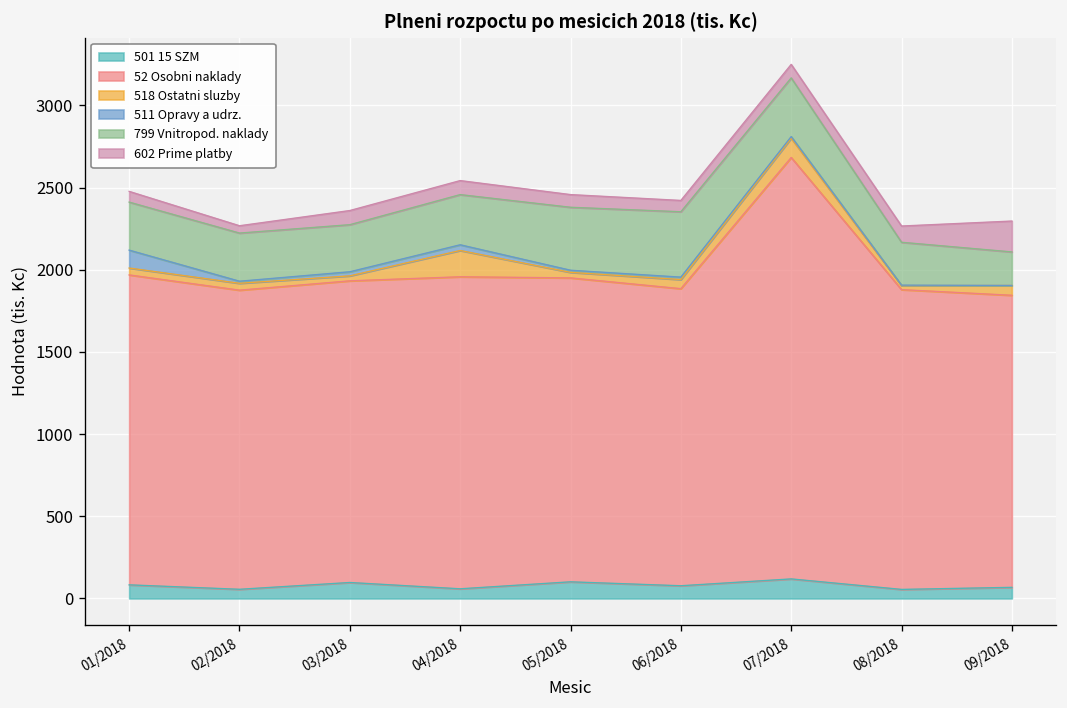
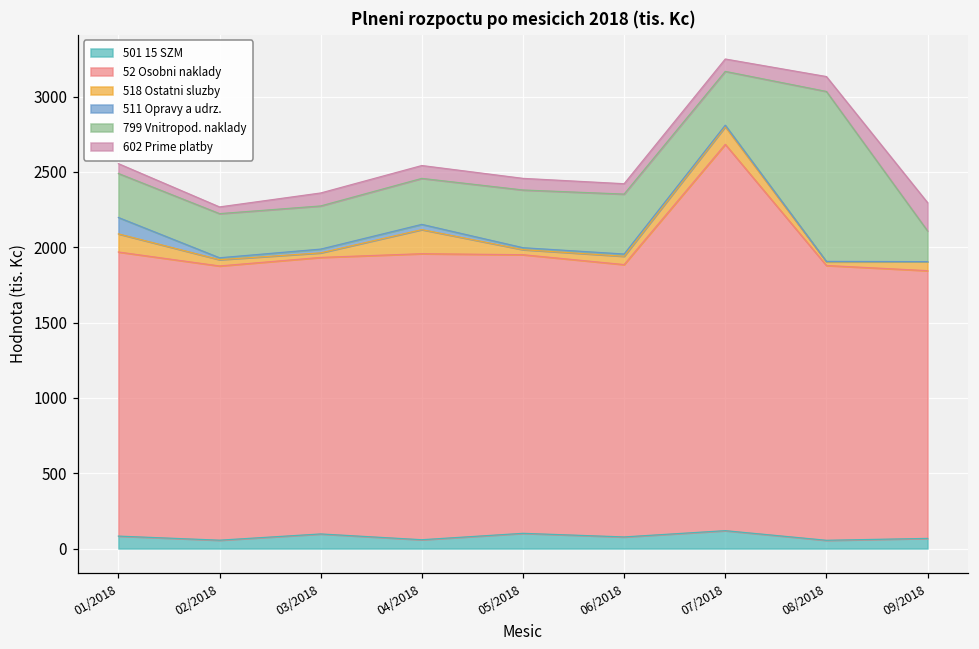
  {
    "518 Ostatni sluzby": {
-     "01/2018": 40,
+     "01/2018": 120,
      "03/2018": 30,
      "04/2018": 160
    },
    "799 Vnitropod. naklady": {
      "01/2018": 290,
      "02/2018": 290,
      "03/2018": 290,
      "04/2018": 310,
      "05/2018": 380,
      "06/2018": 400,
      "07/2018": 360,
-     "08/2018": 260,
+     "08/2018": 1130,
      "09/2018": 200
    }
  }
